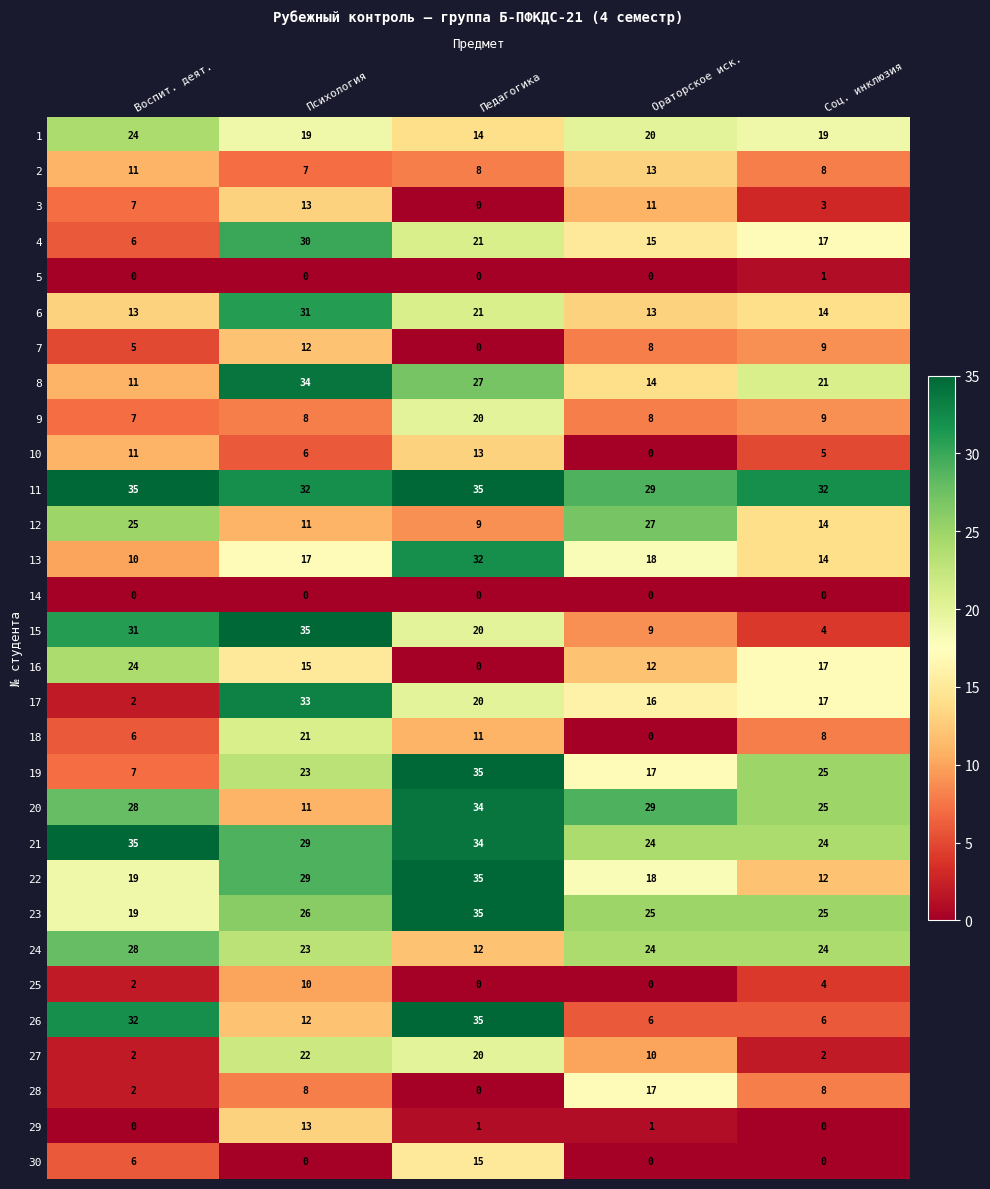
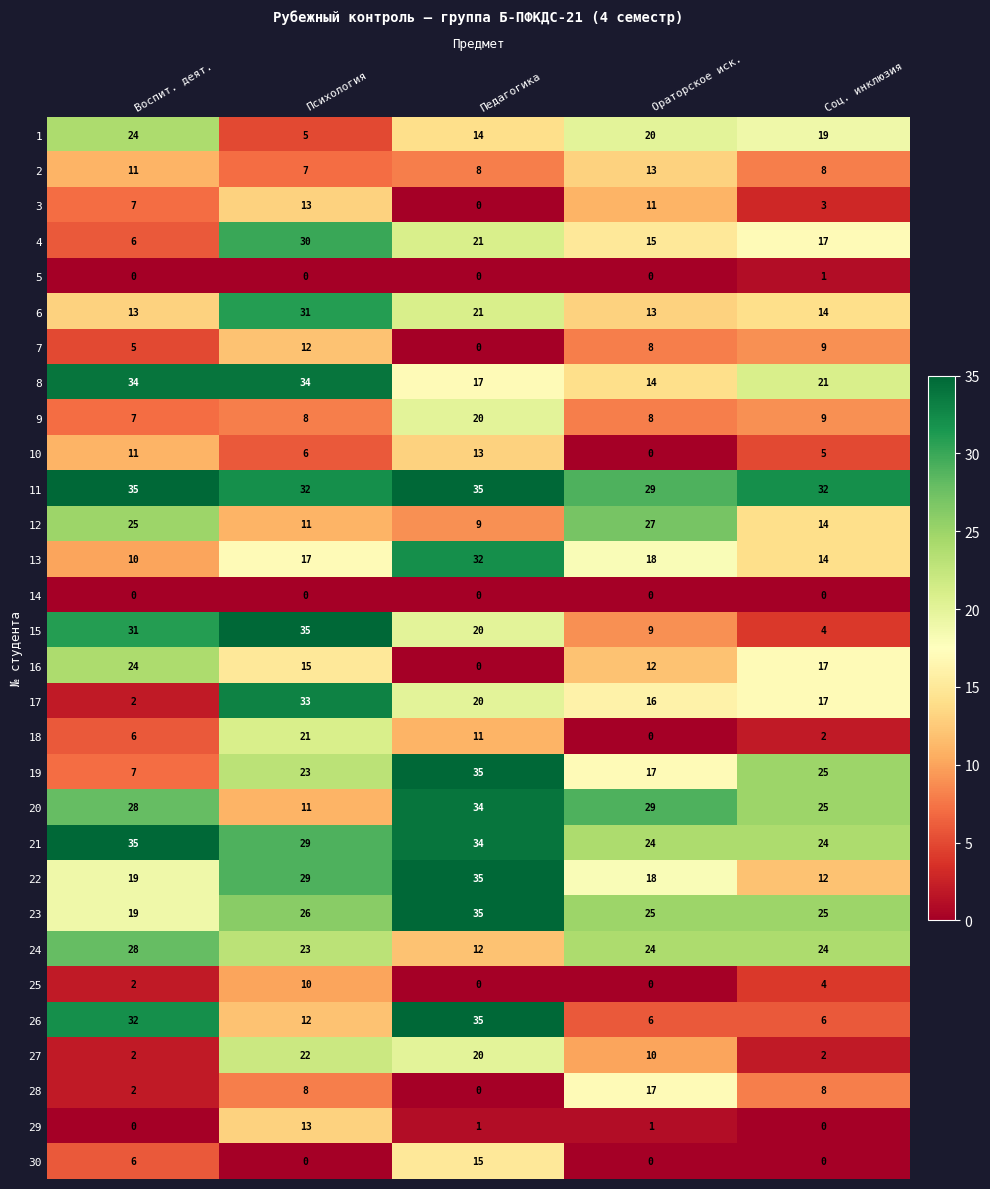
  {
    "1": {
      "Воспит. деят.": 24,
-     "Психология": 19,
+     "Психология": 5,
      "Педагогика": 14,
      "Ораторское иск.": 20,
      "Соц. инклюзия": 19
    },
    "2": {
      "Воспит. деят.": 11,
      "Психология": 7,
      "Педагогика": 8,
      "Ораторское иск.": 13,
      "Соц. инклюзия": 8
    },
    "3": {
      "Воспит. деят.": 7,
      "Психология": 13,
      "Педагогика": 0,
      "Ораторское иск.": 11,
      "Соц. инклюзия": 3
    },
    "4": {
      "Воспит. деят.": 6,
      "Психология": 30,
      "Педагогика": 21,
      "Ораторское иск.": 15,
      "Соц. инклюзия": 17
    },
    "5": {
      "Воспит. деят.": 0,
      "Психология": 0,
      "Педагогика": 0,
      "Ораторское иск.": 0,
      "Соц. инклюзия": 1
    },
    "6": {
      "Воспит. деят.": 13,
      "Психология": 31,
      "Педагогика": 21,
      "Ораторское иск.": 13,
      "Соц. инклюзия": 14
    },
    "7": {
      "Воспит. деят.": 5,
      "Психология": 12,
      "Педагогика": 0,
      "Ораторское иск.": 8,
      "Соц. инклюзия": 9
    },
    "8": {
-     "Воспит. деят.": 11,
+     "Воспит. деят.": 34,
      "Психология": 34,
-     "Педагогика": 27,
+     "Педагогика": 17,
      "Ораторское иск.": 14,
      "Соц. инклюзия": 21
    },
    "9": {
      "Воспит. деят.": 7,
      "Психология": 8,
      "Педагогика": 20,
      "Ораторское иск.": 8,
      "Соц. инклюзия": 9
    },
    "10": {
      "Воспит. деят.": 11,
      "Психология": 6,
      "Педагогика": 13,
      "Ораторское иск.": 0,
      "Соц. инклюзия": 5
    },
    "11": {
      "Воспит. деят.": 35,
      "Психология": 32,
      "Педагогика": 35,
      "Ораторское иск.": 29,
      "Соц. инклюзия": 32
    },
    "12": {
      "Воспит. деят.": 25,
      "Психология": 11,
      "Педагогика": 9,
      "Ораторское иск.": 27,
      "Соц. инклюзия": 14
    },
    "13": {
      "Воспит. деят.": 10,
      "Психология": 17,
      "Педагогика": 32,
      "Ораторское иск.": 18,
      "Соц. инклюзия": 14
    },
    "14": {
      "Воспит. деят.": 0,
      "Психология": 0,
      "Педагогика": 0,
      "Ораторское иск.": 0,
      "Соц. инклюзия": 0
    },
    "15": {
      "Воспит. деят.": 31,
      "Психология": 35,
      "Педагогика": 20,
      "Ораторское иск.": 9,
      "Соц. инклюзия": 4
    },
    "16": {
      "Воспит. деят.": 24,
      "Психология": 15,
      "Педагогика": 0,
      "Ораторское иск.": 12,
      "Соц. инклюзия": 17
    },
    "17": {
      "Воспит. деят.": 2,
      "Психология": 33,
      "Педагогика": 20,
      "Ораторское иск.": 16,
      "Соц. инклюзия": 17
    },
    "18": {
      "Воспит. деят.": 6,
      "Психология": 21,
      "Педагогика": 11,
      "Ораторское иск.": 0,
-     "Соц. инклюзия": 8
+     "Соц. инклюзия": 2
    },
    "19": {
      "Воспит. деят.": 7,
      "Психология": 23,
      "Педагогика": 35,
      "Ораторское иск.": 17,
      "Соц. инклюзия": 25
    },
    "20": {
      "Воспит. деят.": 28,
      "Психология": 11,
      "Педагогика": 34,
      "Ораторское иск.": 29,
      "Соц. инклюзия": 25
    },
    "21": {
      "Воспит. деят.": 35,
      "Психология": 29,
      "Педагогика": 34,
      "Ораторское иск.": 24,
      "Соц. инклюзия": 24
    },
    "22": {
      "Воспит. деят.": 19,
      "Психология": 29,
      "Педагогика": 35,
      "Ораторское иск.": 18,
      "Соц. инклюзия": 12
    },
    "23": {
      "Воспит. деят.": 19,
      "Психология": 26,
      "Педагогика": 35,
      "Ораторское иск.": 25,
      "Соц. инклюзия": 25
    },
    "24": {
      "Воспит. деят.": 28,
      "Психология": 23,
      "Педагогика": 12,
      "Ораторское иск.": 24,
      "Соц. инклюзия": 24
    },
    "25": {
      "Воспит. деят.": 2,
      "Психология": 10,
      "Педагогика": 0,
      "Ораторское иск.": 0,
      "Соц. инклюзия": 4
    },
    "26": {
      "Воспит. деят.": 32,
      "Психология": 12,
      "Педагогика": 35,
      "Ораторское иск.": 6,
      "Соц. инклюзия": 6
    },
    "27": {
      "Воспит. деят.": 2,
      "Психология": 22,
      "Педагогика": 20,
      "Ораторское иск.": 10,
      "Соц. инклюзия": 2
    },
    "28": {
      "Воспит. деят.": 2,
      "Психология": 8,
      "Педагогика": 0,
      "Ораторское иск.": 17,
      "Соц. инклюзия": 8
    },
    "29": {
      "Воспит. деят.": 0,
      "Психология": 13,
      "Педагогика": 1,
      "Ораторское иск.": 1,
      "Соц. инклюзия": 0
    },
    "30": {
      "Воспит. деят.": 6,
      "Психология": 0,
      "Педагогика": 15,
      "Ораторское иск.": 0,
      "Соц. инклюзия": 0
    }
  }
